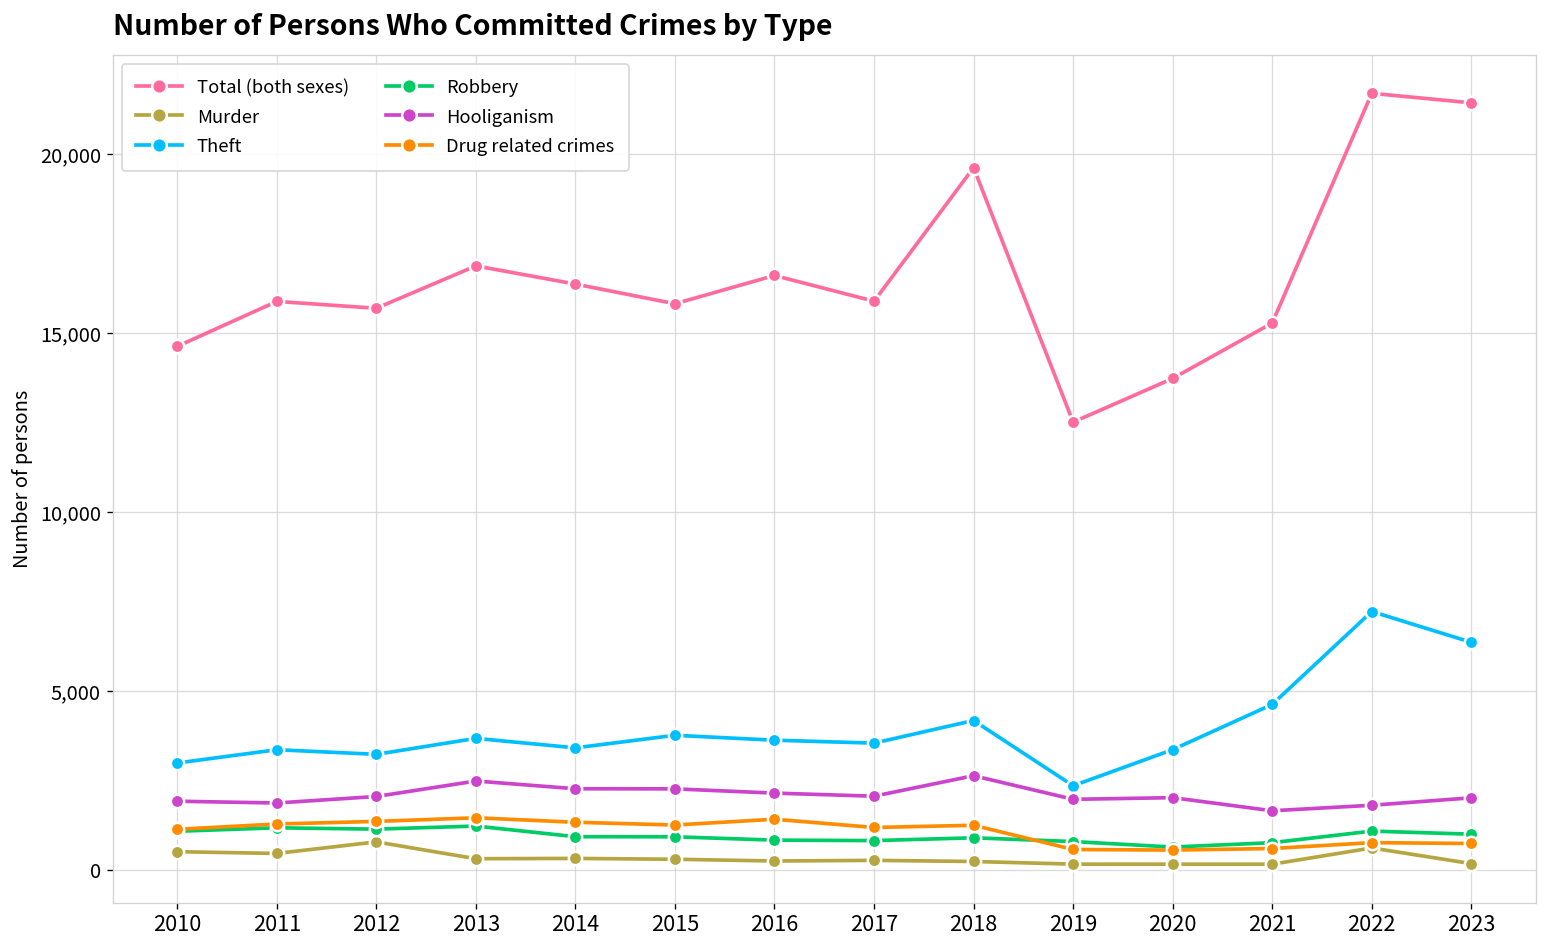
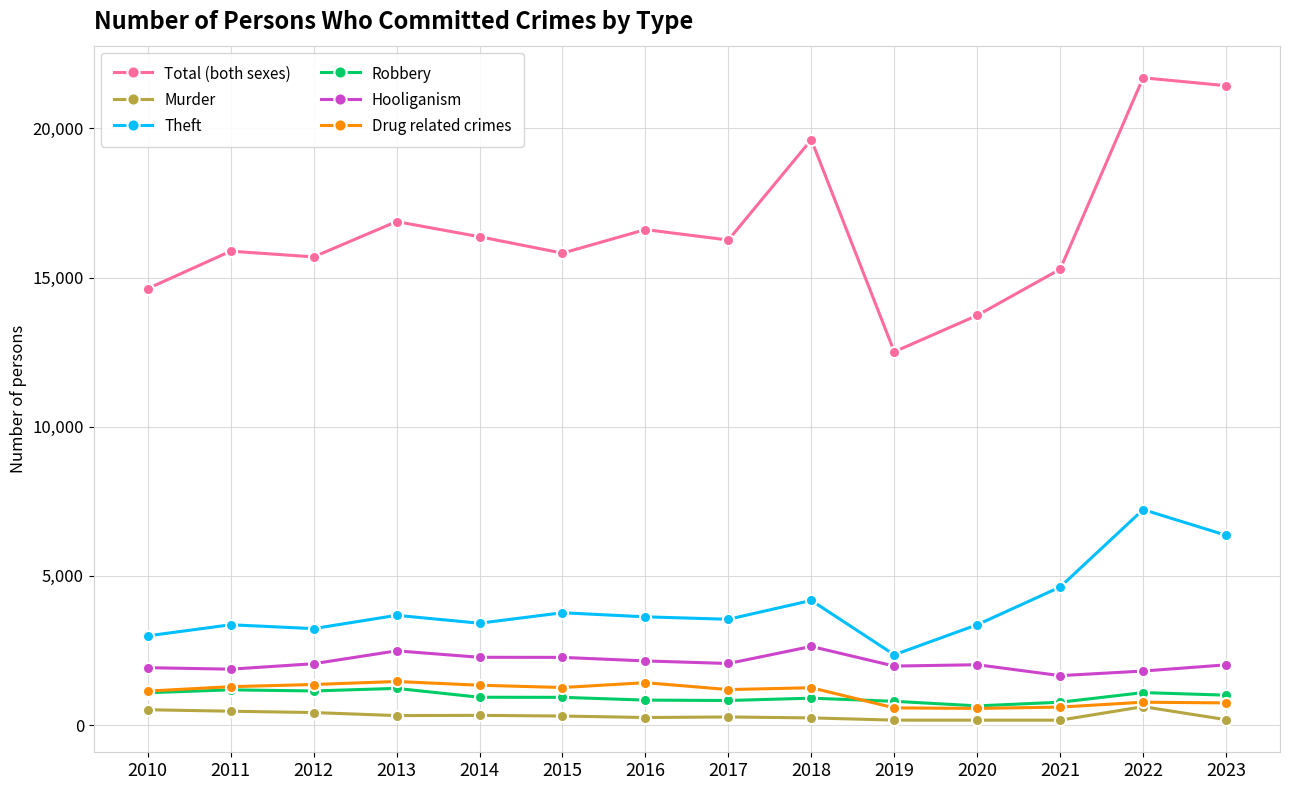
  {
    "Total (both sexes)": {
      "2010": "14,600",
      "2011": "15,900",
      "2012": "15,700",
      "2013": "16,900",
      "2014": "16,400",
      "2015": "15,800",
      "2016": "16,600",
-     "2017": "15,900",
+     "2017": "16,300",
      "2018": "19,600",
      "2019": "12,500",
      "2020": "13,700",
      "2021": "15,300",
      "2022": "21,700",
      "2023": "21,400"
    },
    "Murder": {
      "2010": "500",
      "2011": "500",
-     "2012": "800",
+     "2012": "400",
      "2013": "300",
      "2014": "300",
      "2015": "300",
      "2016": "300",
      "2017": "300",
      "2018": "200",
      "2019": "200",
      "2020": "200",
      "2021": "200",
      "2022": "600",
      "2023": "200"
    },
    "Theft": {
      "2010": "3,000",
      "2011": "3,400",
      "2012": "3,200",
      "2013": "3,700",
      "2014": "3,400",
      "2015": "3,800",
      "2016": "3,600",
      "2017": "3,500",
      "2018": "4,200",
      "2019": "2,400",
      "2020": "3,400",
      "2021": "4,600",
      "2022": "7,200",
      "2023": "6,400"
    },
    "Robbery": {
      "2011": "1,200",
      "2012": "1,100",
      "2013": "1,200",
      "2014": "900",
      "2015": "900",
      "2016": "800",
      "2017": "800",
      "2018": "900",
      "2019": "800",
      "2021": "800",
      "2022": "1,100",
      "2023": "1,000"
    },
    "Hooliganism": {
      "2010": "1,900",
      "2011": "1,900",
      "2012": "2,100",
      "2013": "2,500",
      "2014": "2,300",
      "2015": "2,300",
      "2016": "2,200",
      "2017": "2,100",
      "2018": "2,600",
      "2019": "2,000",
      "2020": "2,000",
      "2021": "1,700",
      "2022": "1,800",
      "2023": "2,000"
    },
    "Drug related crimes": {
      "2011": "1,300",
      "2012": "1,400",
      "2013": "1,500",
      "2014": "1,300",
      "2015": "1,300",
      "2016": "1,400",
      "2017": "1,200",
      "2018": "1,300",
      "2019": "600",
      "2021": "600",
      "2022": "800",
      "2023": "700"
    }
  }
